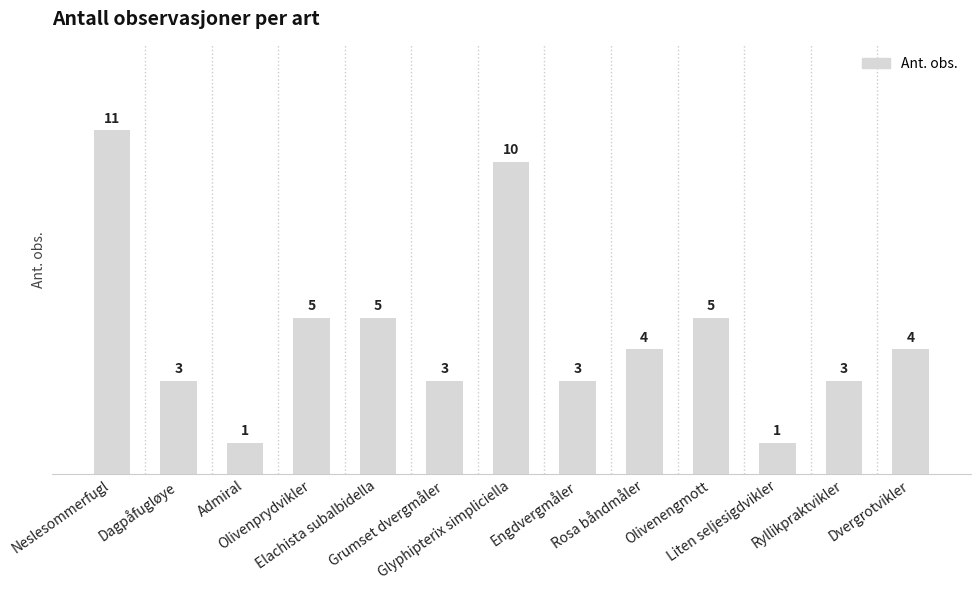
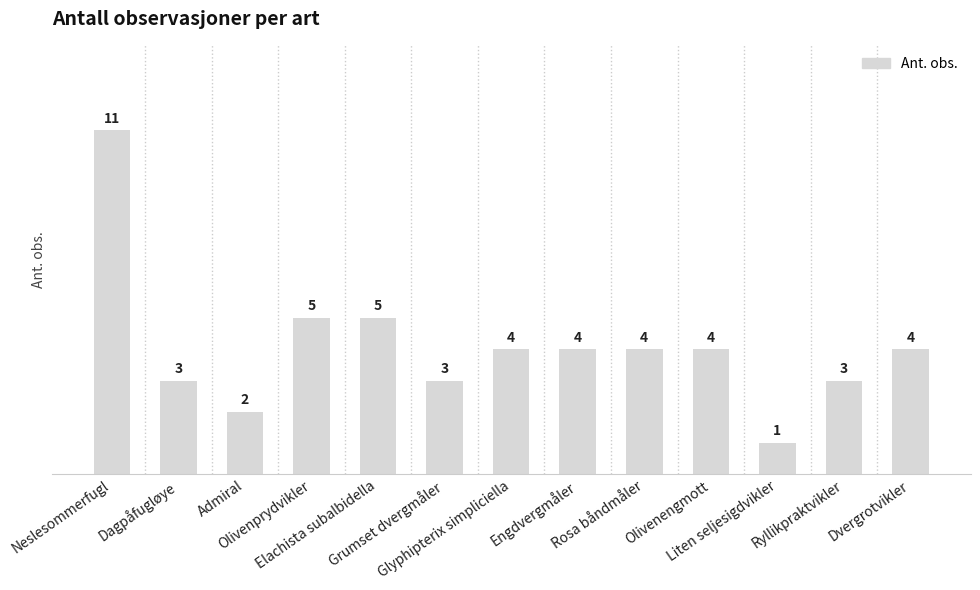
  {
    "Neslesommerfugl": 11,
    "Dagpåfugløye": 3,
-   "Admiral": 1,
+   "Admiral": 2,
    "Olivenprydvikler": 5,
    "Elachista subalbidella": 5,
    "Grumset dvergmåler": 3,
-   "Glyphipterix simpliciella": 10,
-   "Engdvergmåler": 3,
+   "Glyphipterix simpliciella": 4,
+   "Engdvergmåler": 4,
    "Rosa båndmåler": 4,
-   "Olivenengmott": 5,
+   "Olivenengmott": 4,
    "Liten seljesigdvikler": 1,
    "Ryllikpraktvikler": 3,
    "Dvergrotvikler": 4
  }
